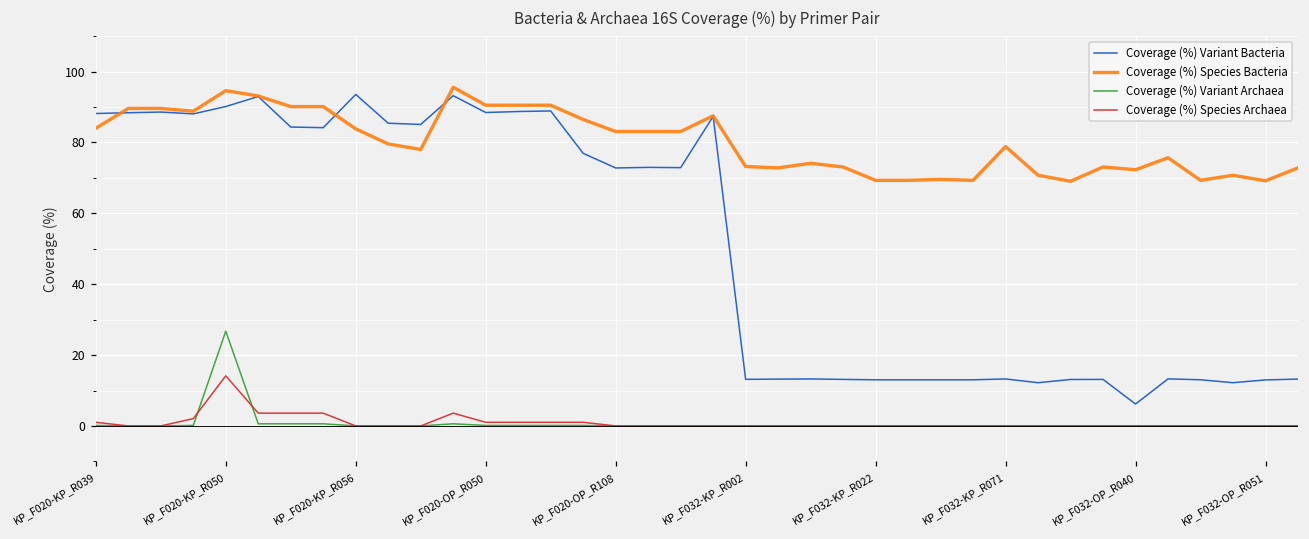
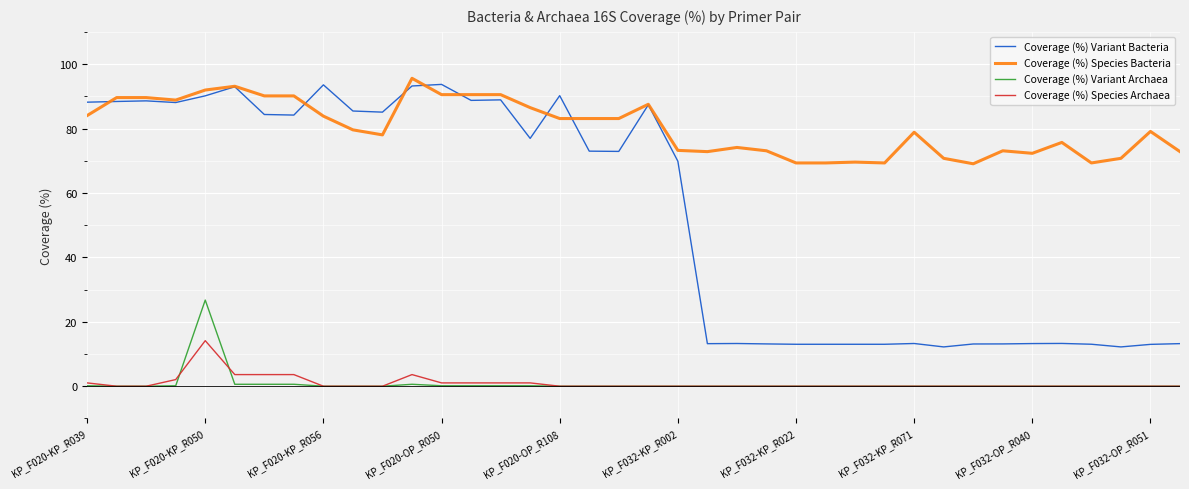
  {
    "Coverage (%) Variant Bacteria": {
      "KP_F020-KP_R039": 88,
      "KP_F020-KP_R050": 90,
      "KP_F020-KP_R056": 94,
-     "KP_F020-OP_R050": 88,
-     "KP_F020-OP_R108": 73,
-     "KP_F032-KP_R002": 13,
+     "KP_F020-OP_R050": 94,
+     "KP_F020-OP_R108": 90,
+     "KP_F032-KP_R002": 70,
      "KP_F032-KP_R022": 13,
      "KP_F032-KP_R071": 13,
-     "KP_F032-OP_R040": 6,
+     "KP_F032-OP_R040": 13,
      "KP_F032-OP_R051": 13
    },
    "Coverage (%) Species Bacteria": {
      "KP_F020-KP_R039": 84,
-     "KP_F020-KP_R050": 95,
+     "KP_F020-KP_R050": 92,
      "KP_F020-KP_R056": 84,
      "KP_F020-OP_R050": 91,
      "KP_F020-OP_R108": 83,
      "KP_F032-KP_R002": 73,
      "KP_F032-KP_R022": 69,
      "KP_F032-KP_R071": 79,
      "KP_F032-OP_R040": 72,
-     "KP_F032-OP_R051": 69
+     "KP_F032-OP_R051": 79
    },
    "Coverage (%) Variant Archaea": {
      "KP_F020-KP_R039": 0,
      "KP_F020-KP_R050": 27,
      "KP_F020-OP_R050": 0
    },
    "Coverage (%) Species Archaea": {
      "KP_F020-KP_R039": 1,
      "KP_F020-KP_R050": 14,
      "KP_F020-OP_R050": 1
    }
  }
